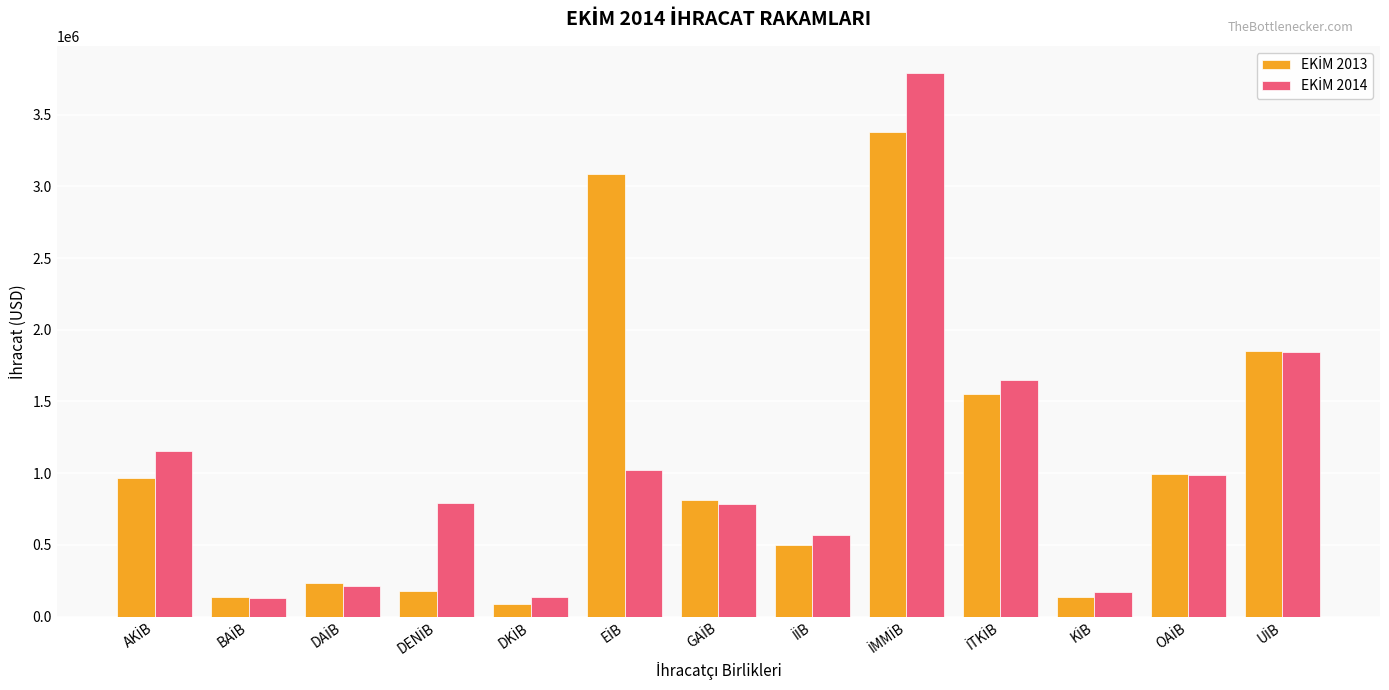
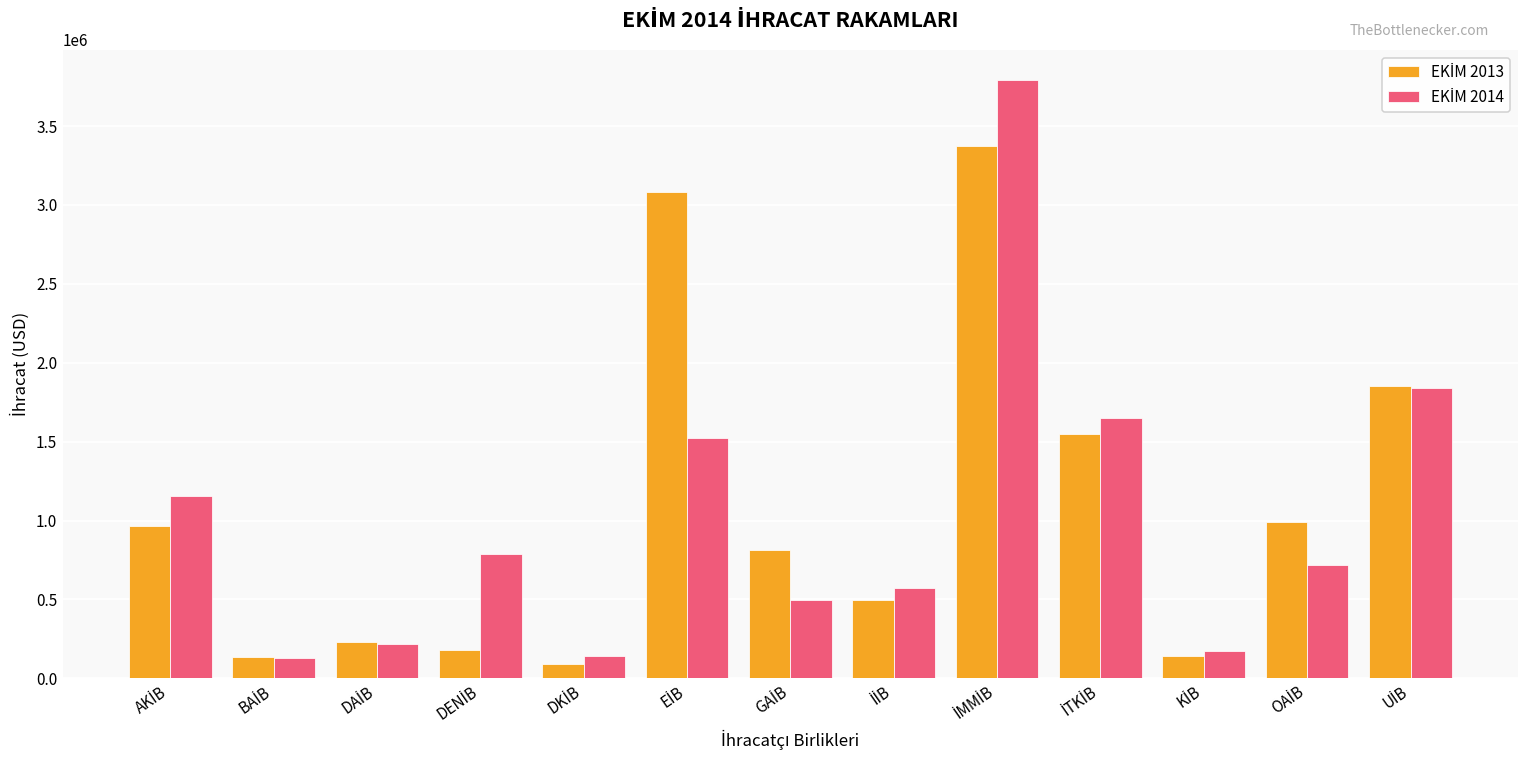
  {
    "EKİM 2013": {
      "AKİB": 970000,
      "BAİB": 130000,
      "DAİB": 230000,
      "DENİB": 180000,
      "DKİB": 90000,
      "EİB": 3080000,
      "GAİB": 810000,
      "İİB": 500000,
      "İMMİB": 3380000,
      "İTKİB": 1550000,
      "KİB": 140000,
      "OAİB": 990000,
      "UİB": 1850000
    },
    "EKİM 2014": {
      "AKİB": 1160000,
      "BAİB": 130000,
      "DAİB": 220000,
      "DENİB": 790000,
      "DKİB": 140000,
-     "EİB": 1030000,
-     "GAİB": 780000,
+     "EİB": 1520000,
+     "GAİB": 490000,
      "İİB": 570000,
      "İMMİB": 3790000,
      "İTKİB": 1650000,
      "KİB": 170000,
-     "OAİB": 990000,
+     "OAİB": 720000,
      "UİB": 1840000
    }
  }
